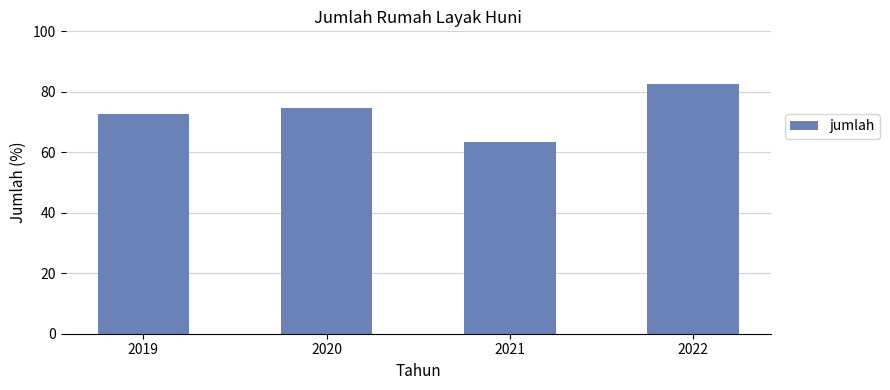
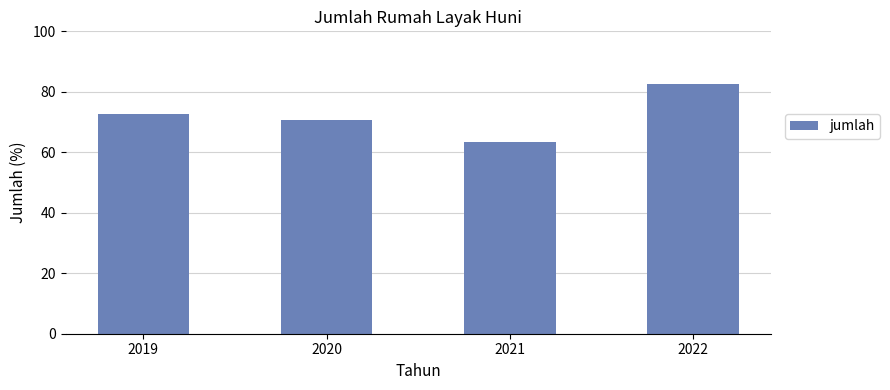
  {
    "2019": 73,
-   "2020": 75,
+   "2020": 71,
    "2021": 63,
    "2022": 83
  }
